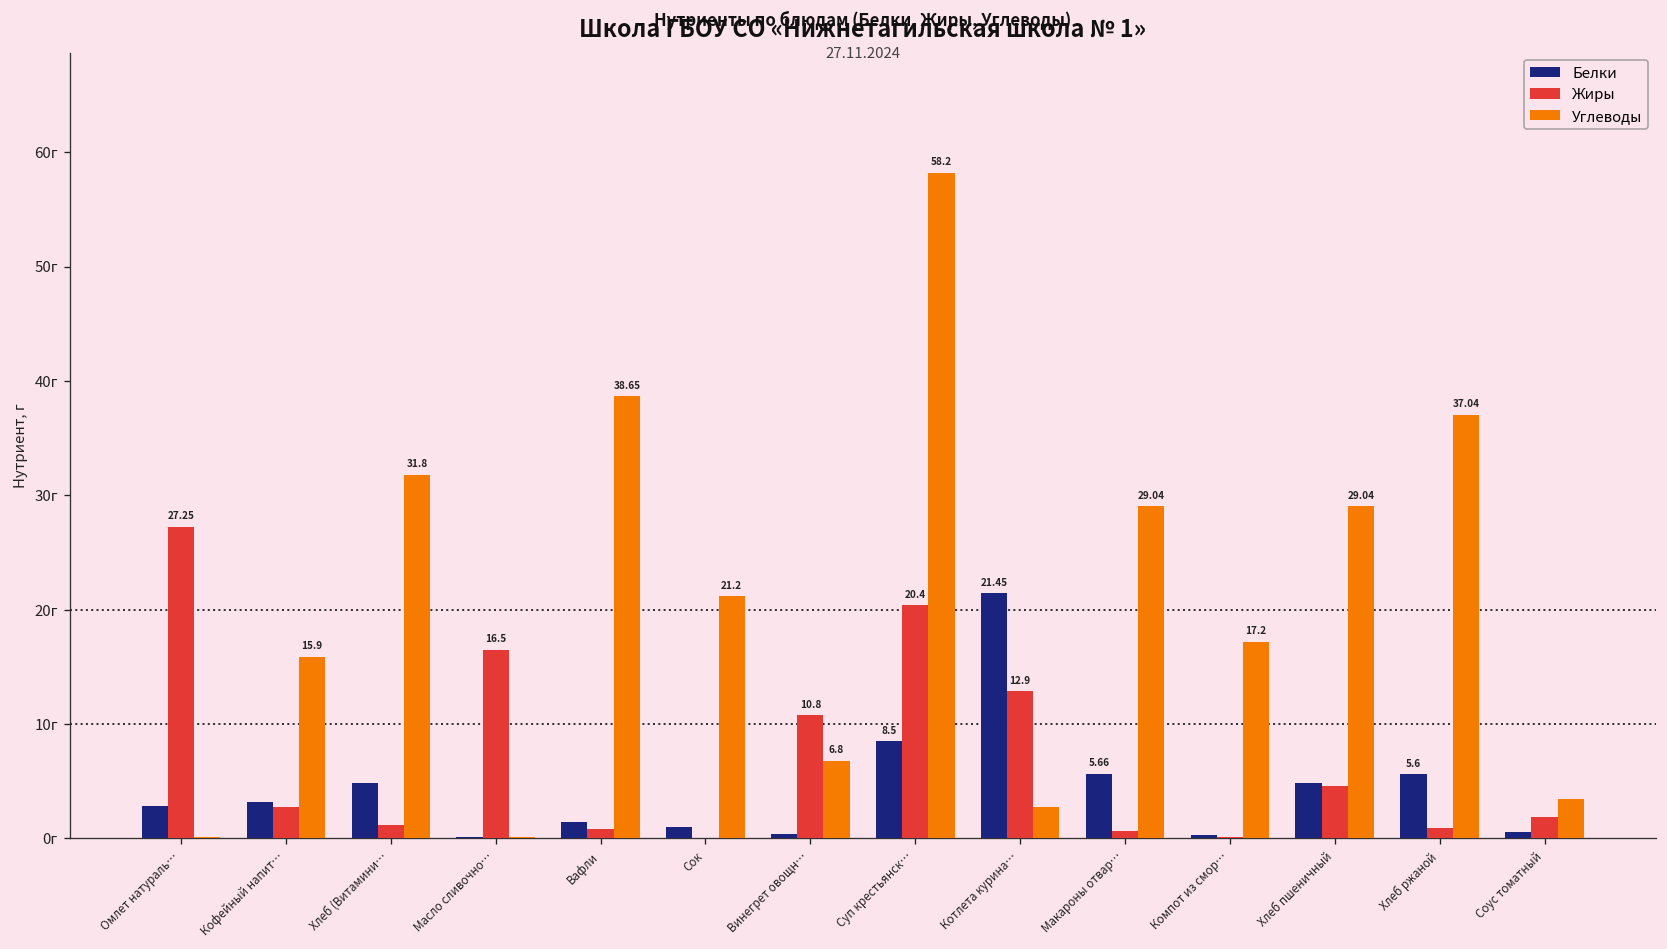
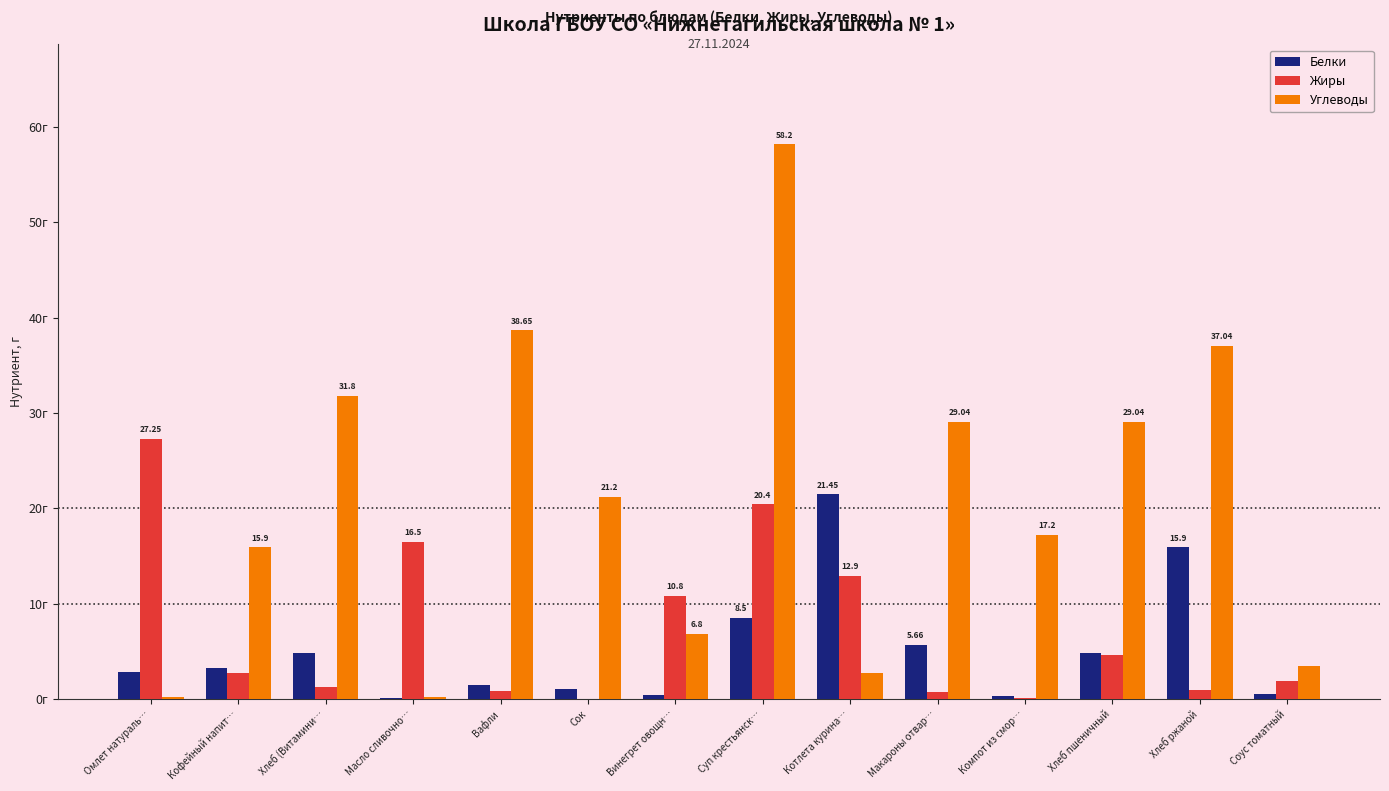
  {
    "Белки": {
      "Суп крестьянск…": 8.5,
      "Котлета курина…": 21.45,
      "Макароны отвар…": 5.66,
-     "Хлеб ржаной": 5.6
+     "Хлеб ржаной": 15.9
    },
    "Жиры": {
      "Омлет натураль…": 27.25,
      "Масло сливочно…": 16.5,
      "Винегрет овощн…": 10.8,
      "Суп крестьянск…": 20.4,
      "Котлета курина…": 12.9
    },
    "Углеводы": {
      "Кофейный напит…": 15.9,
      "Хлеб (Витамини…": 31.8,
      "Вафли": 38.65,
      "Сок": 21.2,
      "Винегрет овощн…": 6.8,
      "Суп крестьянск…": 58.2,
      "Макароны отвар…": 29.04,
      "Компот из смор…": 17.2,
      "Хлеб пшеничный": 29.04,
      "Хлеб ржаной": 37.04
    }
  }
